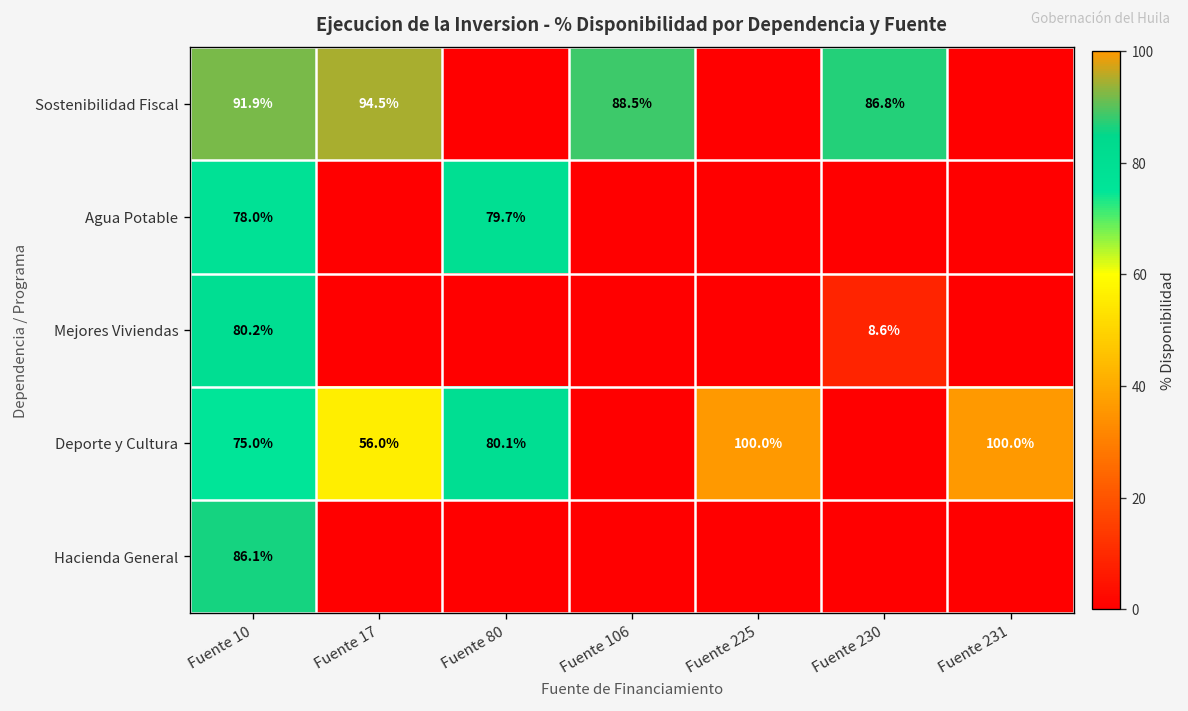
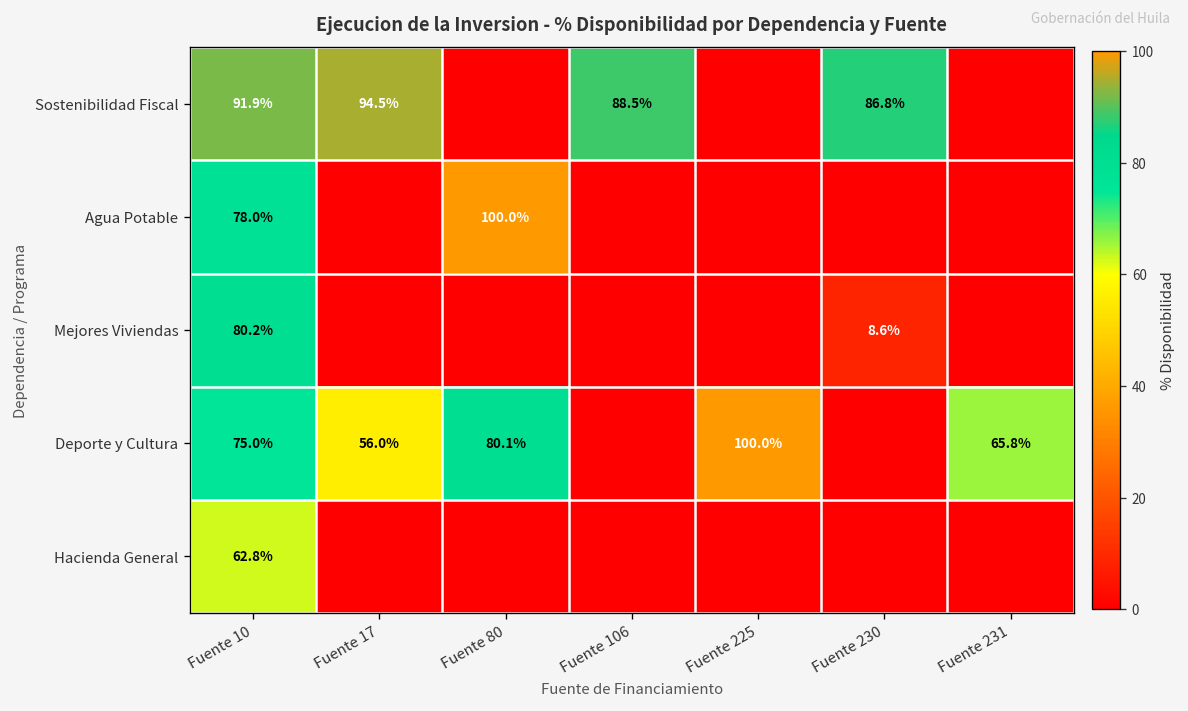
  {
    "Sostenibilidad Fiscal": {
      "Fuente 10": "91.9%",
      "Fuente 17": "94.5%",
      "Fuente 106": "88.5%",
      "Fuente 230": "86.8%"
    },
    "Agua Potable": {
      "Fuente 10": "78.0%",
-     "Fuente 80": "79.7%"
+     "Fuente 80": "100.0%"
    },
    "Mejores Viviendas": {
      "Fuente 10": "80.2%",
      "Fuente 230": "8.6%"
    },
    "Deporte y Cultura": {
      "Fuente 10": "75.0%",
      "Fuente 17": "56.0%",
      "Fuente 80": "80.1%",
      "Fuente 225": "100.0%",
-     "Fuente 231": "100.0%"
+     "Fuente 231": "65.8%"
    },
    "Hacienda General": {
-     "Fuente 10": "86.1%"
+     "Fuente 10": "62.8%"
    }
  }
